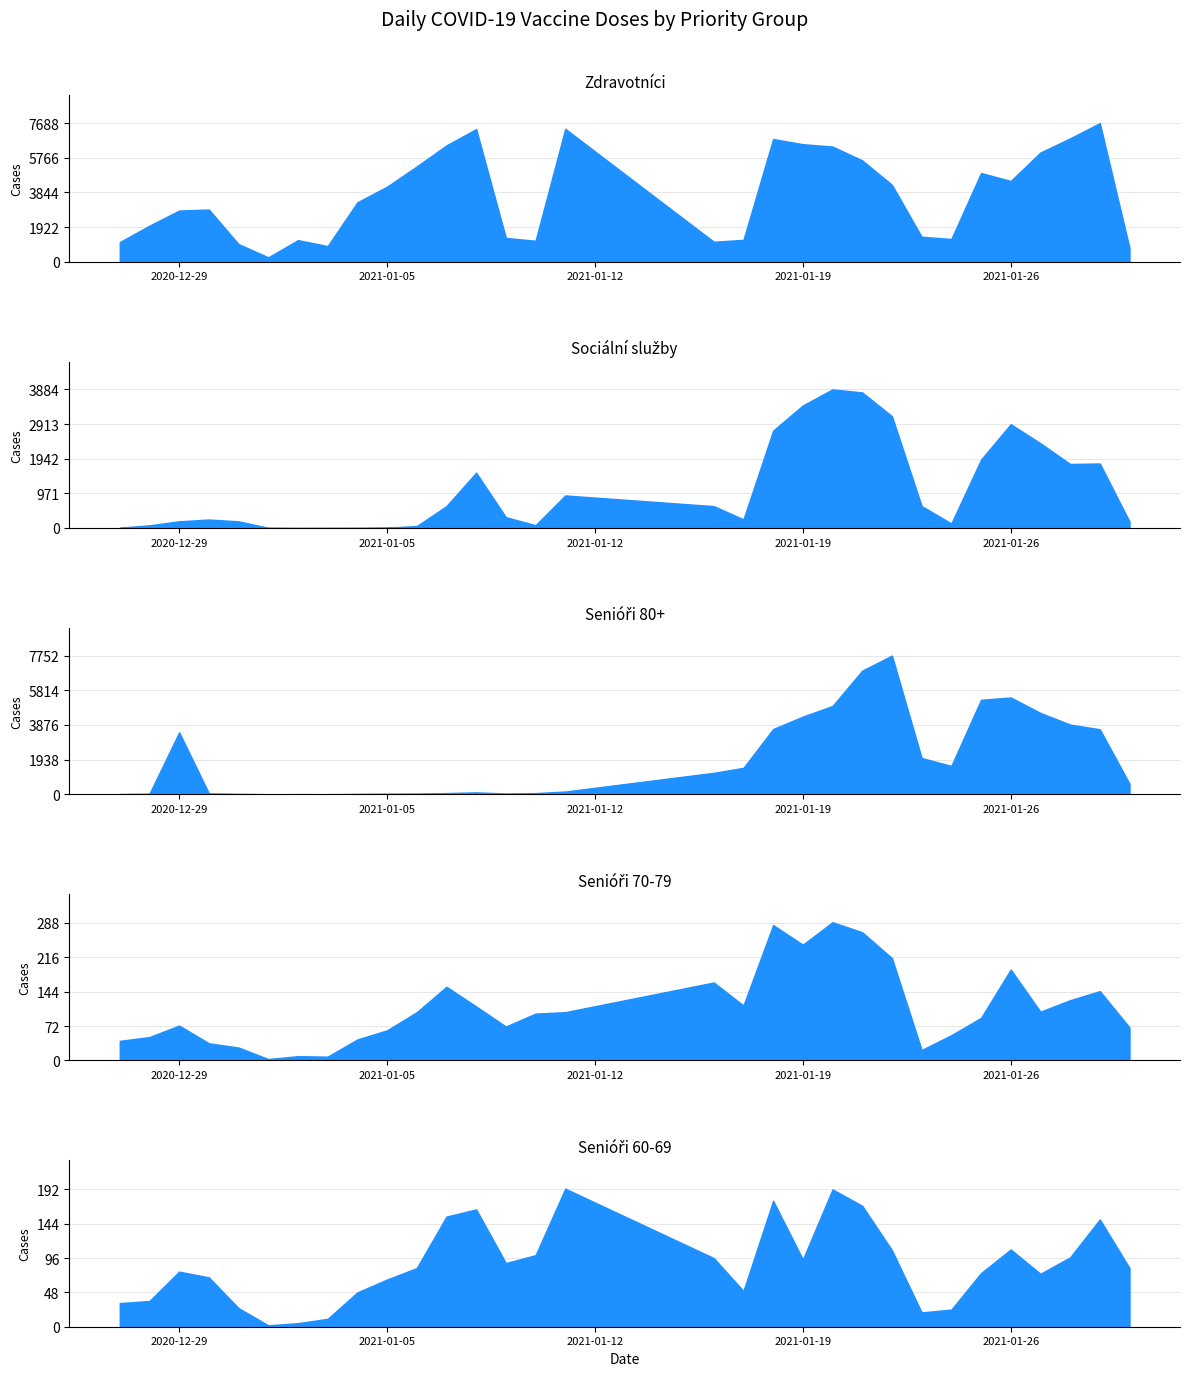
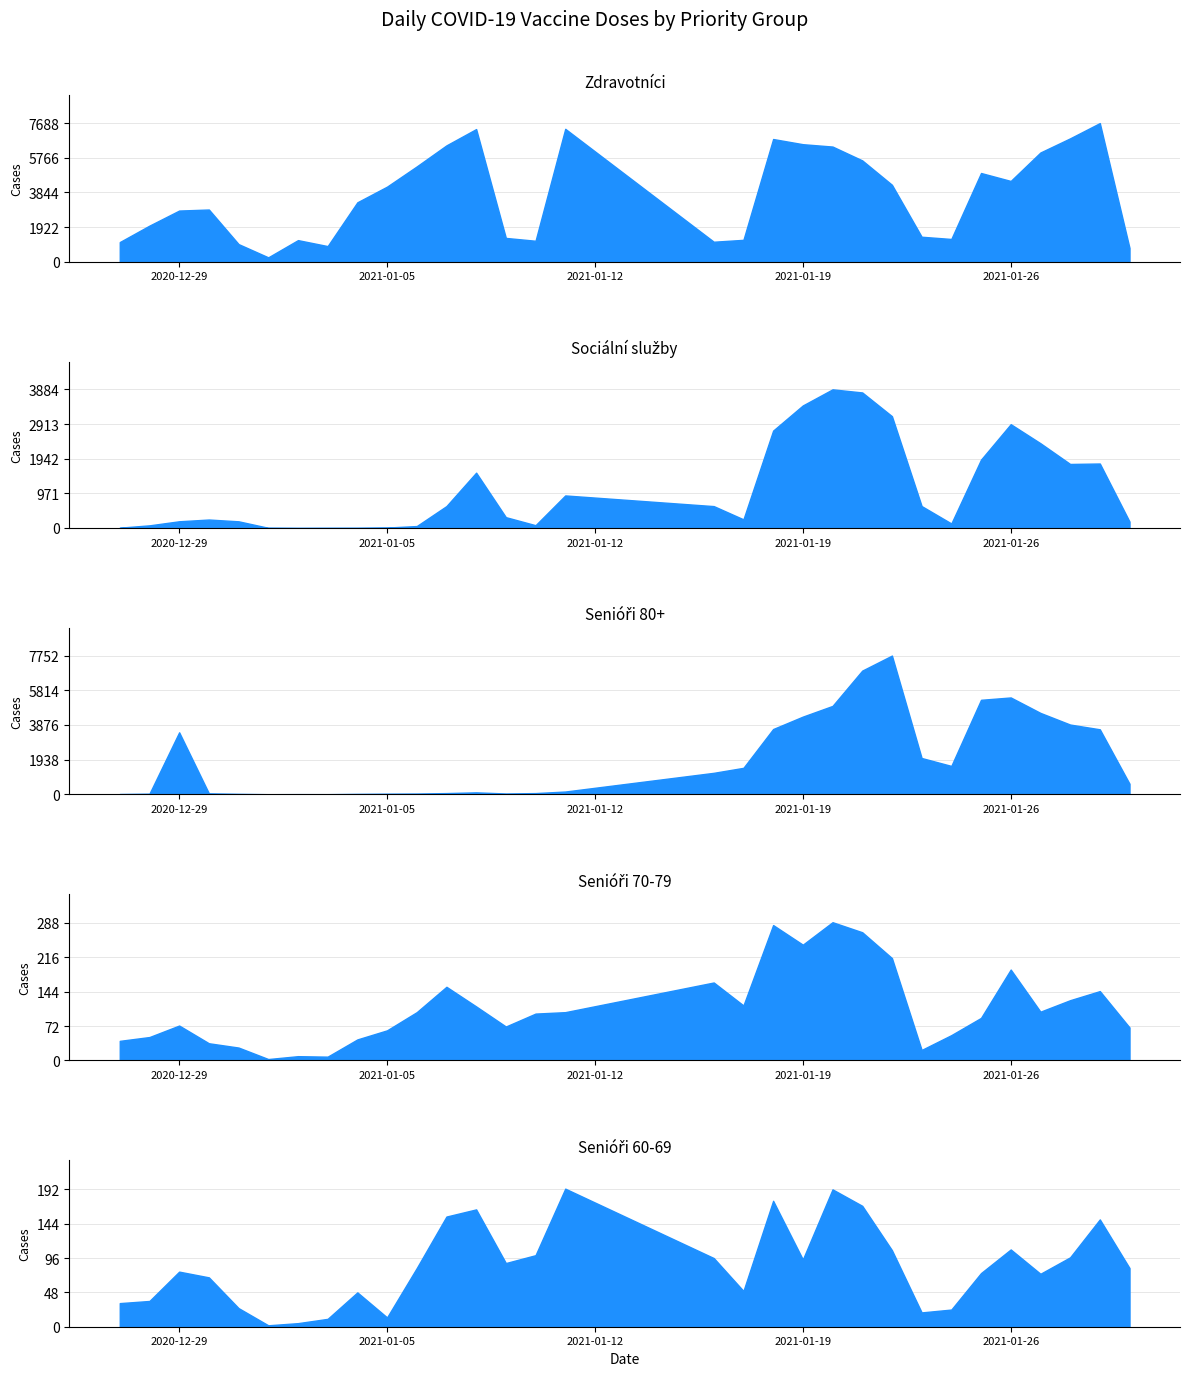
  {
    "Zdravotníci": {
      "2020-12-29": 2800,
      "2021-01-05": 4200,
      "2021-01-19": 6500,
      "2021-01-26": 4500
    },
    "Sociální služby": {
      "2020-12-29": 200,
      "2021-01-19": 3400,
      "2021-01-26": 2900
    },
    "Senióři 80+": {
      "2020-12-29": 3500,
      "2021-01-19": 4300,
      "2021-01-26": 5400
    },
    "Senióři 70-79": {
      "2020-12-29": 70,
      "2021-01-05": 60,
      "2021-01-19": 240,
      "2021-01-26": 190
    },
    "Senióři 60-69": {
      "2020-12-29": 80,
-     "2021-01-05": 70,
+     "2021-01-05": 10,
      "2021-01-19": 90,
      "2021-01-26": 110
    }
  }
